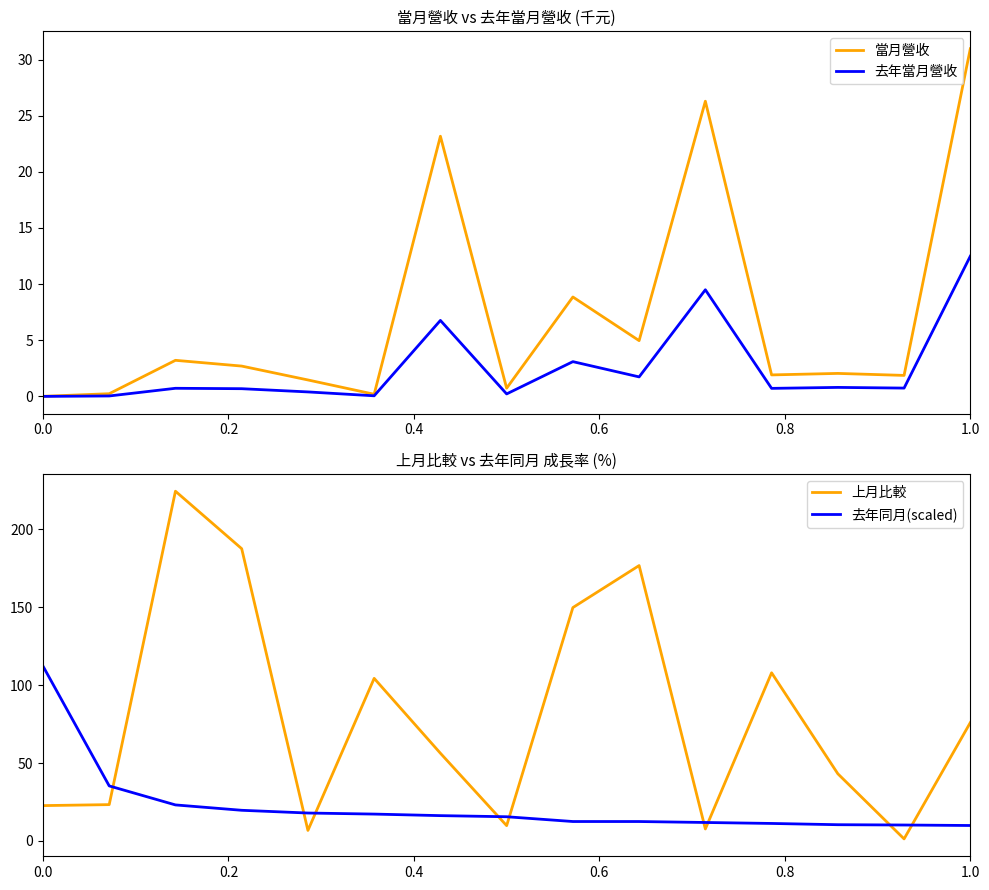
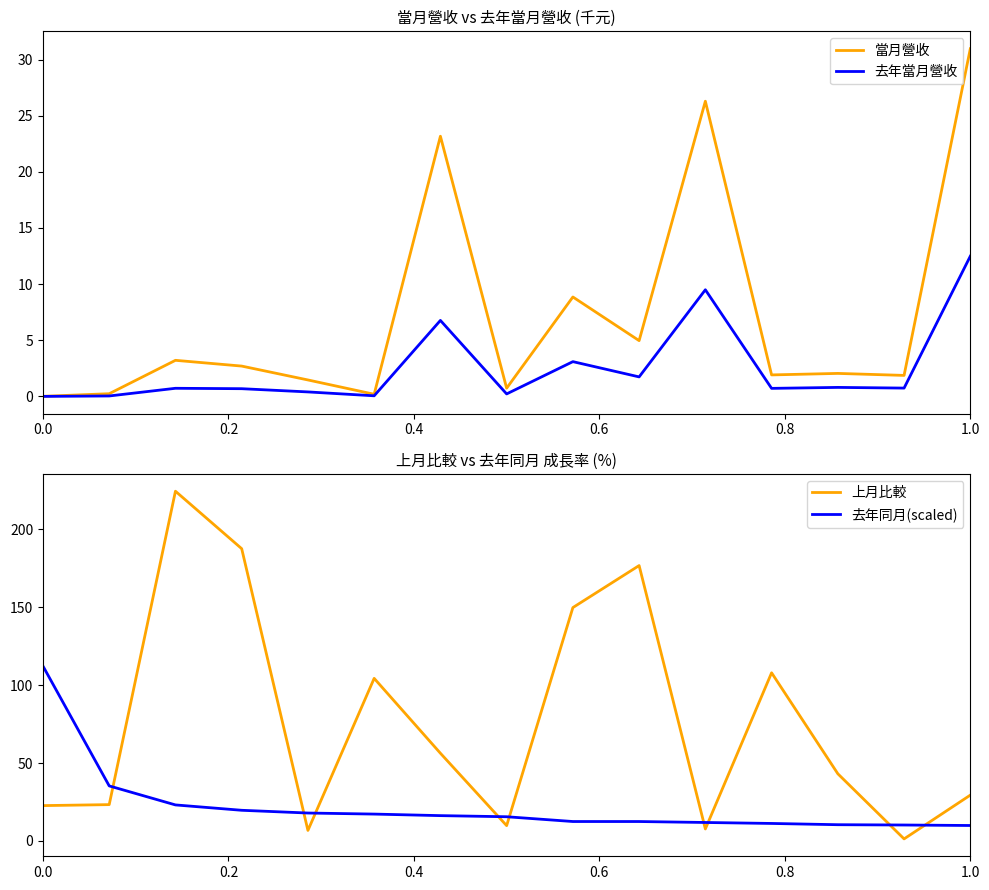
  {
    "當月營收 vs 去年當月營收 (千元)": {
      "當月營收": {
        "1.0": 31.0
      },
      "去年當月營收": {
        "1.0": 12.5
      }
    },
    "上月比較 vs 去年同月 成長率 (%)": {
      "上月比較": {
        "0.0": 23,
-       "1.0": 76
+       "1.0": 29
      },
      "去年同月(scaled)": {
        "0.0": 112,
        "1.0": 10
      }
    }
  }
